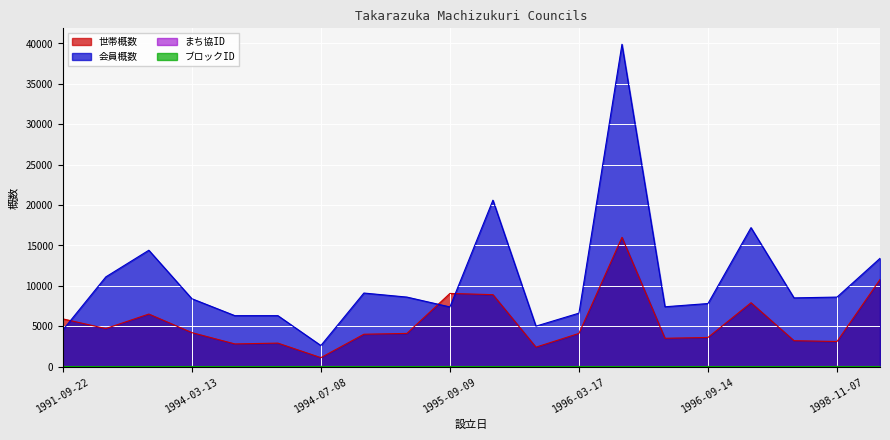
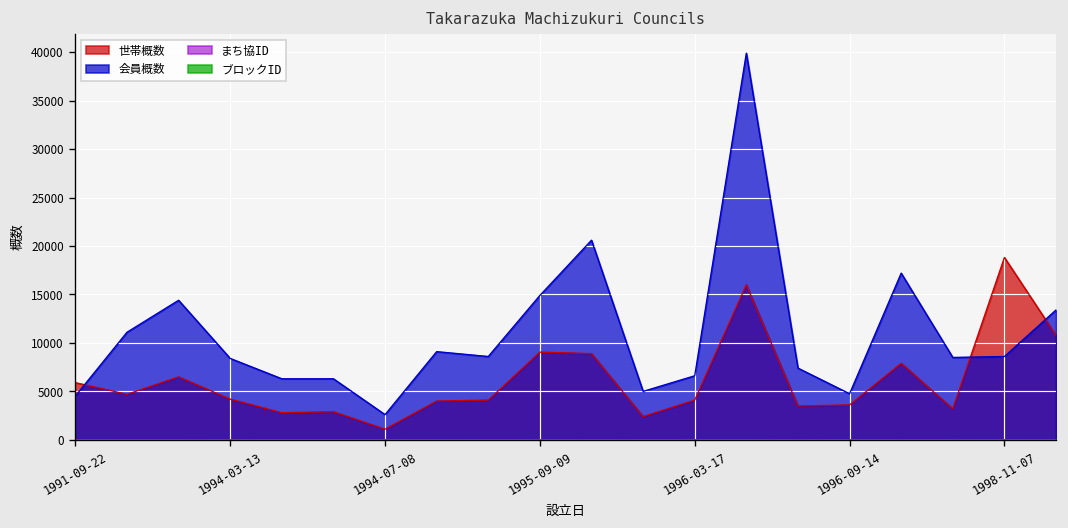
  {
    "世帯概数": {
      "1991-09-22": 6000,
      "1995-09-09": 9000,
      "1996-03-17": 4000,
      "1996-09-14": 4000,
-     "1998-11-07": 3000
+     "1998-11-07": 19000
    },
    "会員概数": {
      "1991-09-22": 5000,
-     "1995-09-09": 7000,
+     "1995-09-09": 15000,
      "1996-03-17": 7000,
-     "1996-09-14": 8000,
+     "1996-09-14": 5000,
      "1998-11-07": 9000
    }
  }
